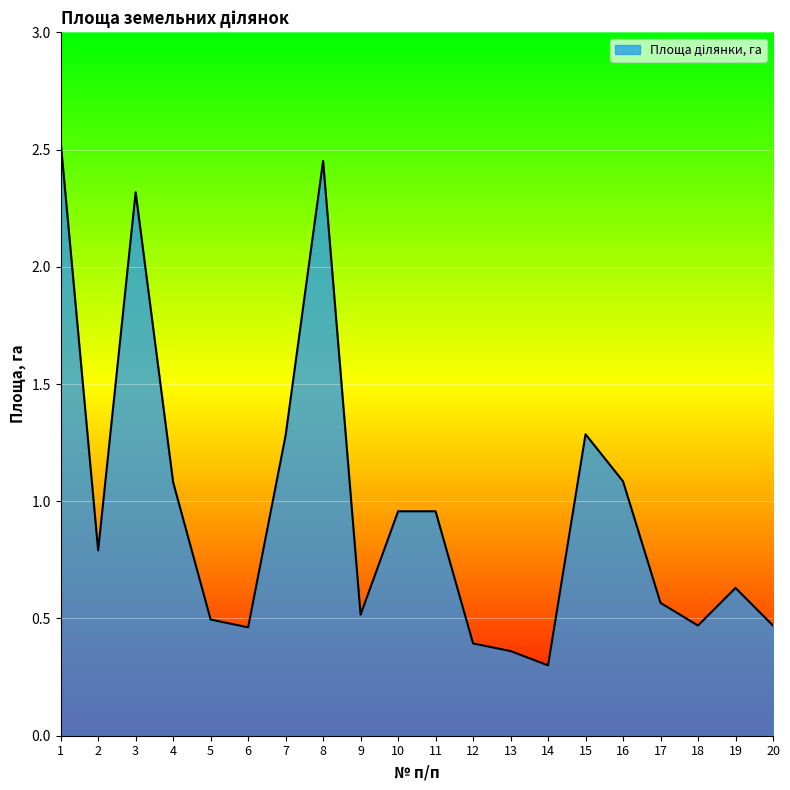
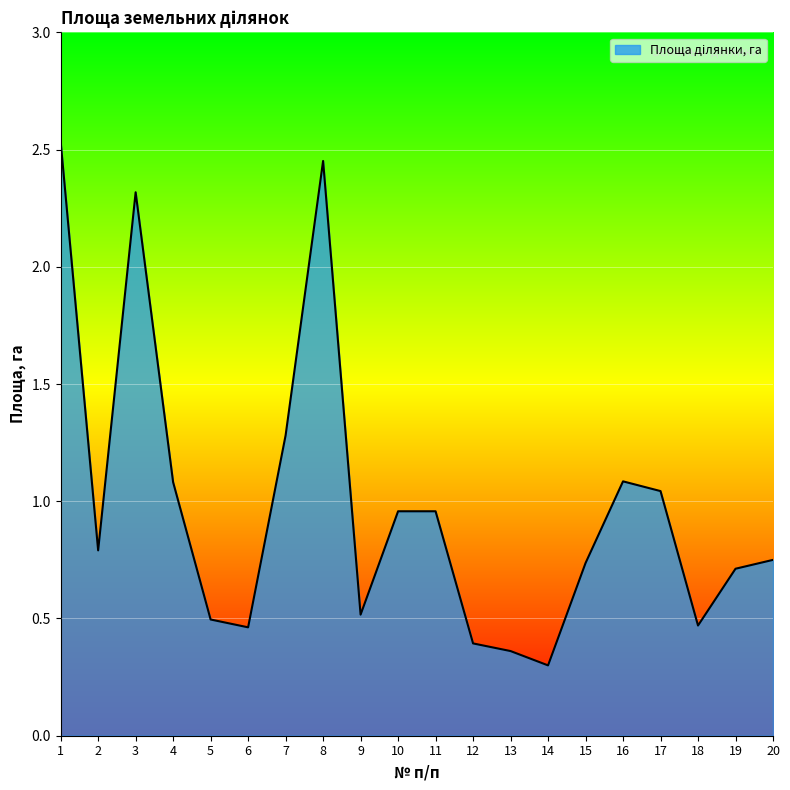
  {
    "1": 2.53,
    "2": 0.79,
    "3": 2.32,
    "4": 1.08,
    "5": 0.50,
    "6": 0.46,
    "7": 1.28,
    "8": 2.45,
    "9": 0.52,
    "10": 0.96,
    "11": 0.96,
    "12": 0.39,
    "13": 0.36,
    "14": 0.30,
-   "15": 1.29,
+   "15": 0.74,
    "16": 1.08,
-   "17": 0.57,
+   "17": 1.04,
    "18": 0.47,
-   "19": 0.63,
-   "20": 0.47
+   "19": 0.71,
+   "20": 0.75
  }
